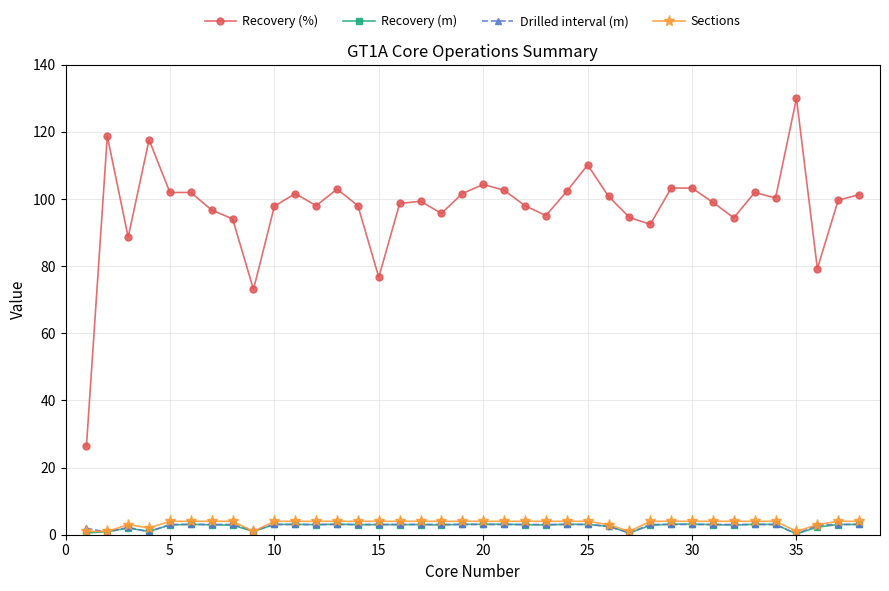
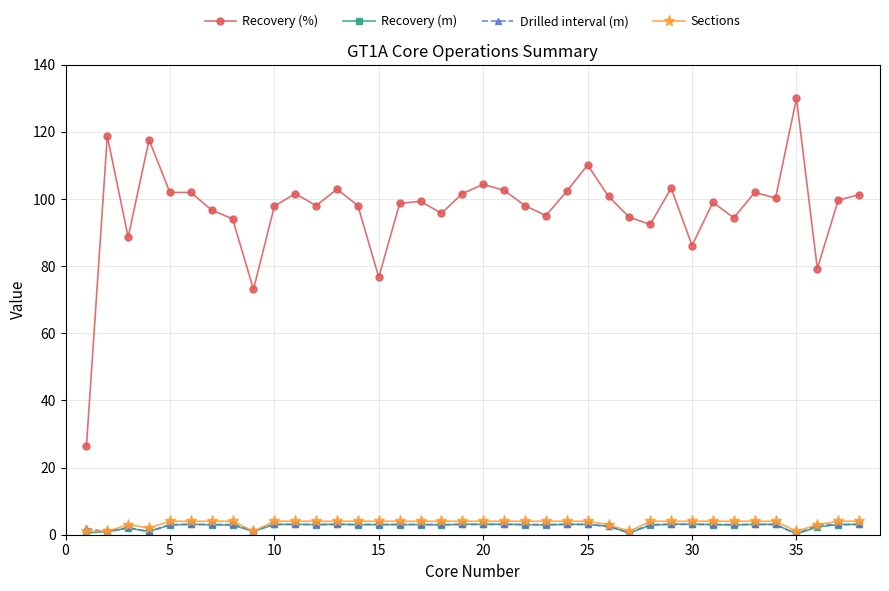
  {
    "Recovery (%)": {
      "5": 102,
      "10": 98,
      "15": 77,
      "20": 104,
      "25": 110,
-     "30": 103,
+     "30": 86,
      "35": 130
    },
    "Sections": {
      "5": 4,
      "10": 4,
      "15": 4,
      "20": 4,
      "25": 4,
      "30": 4
    }
  }
